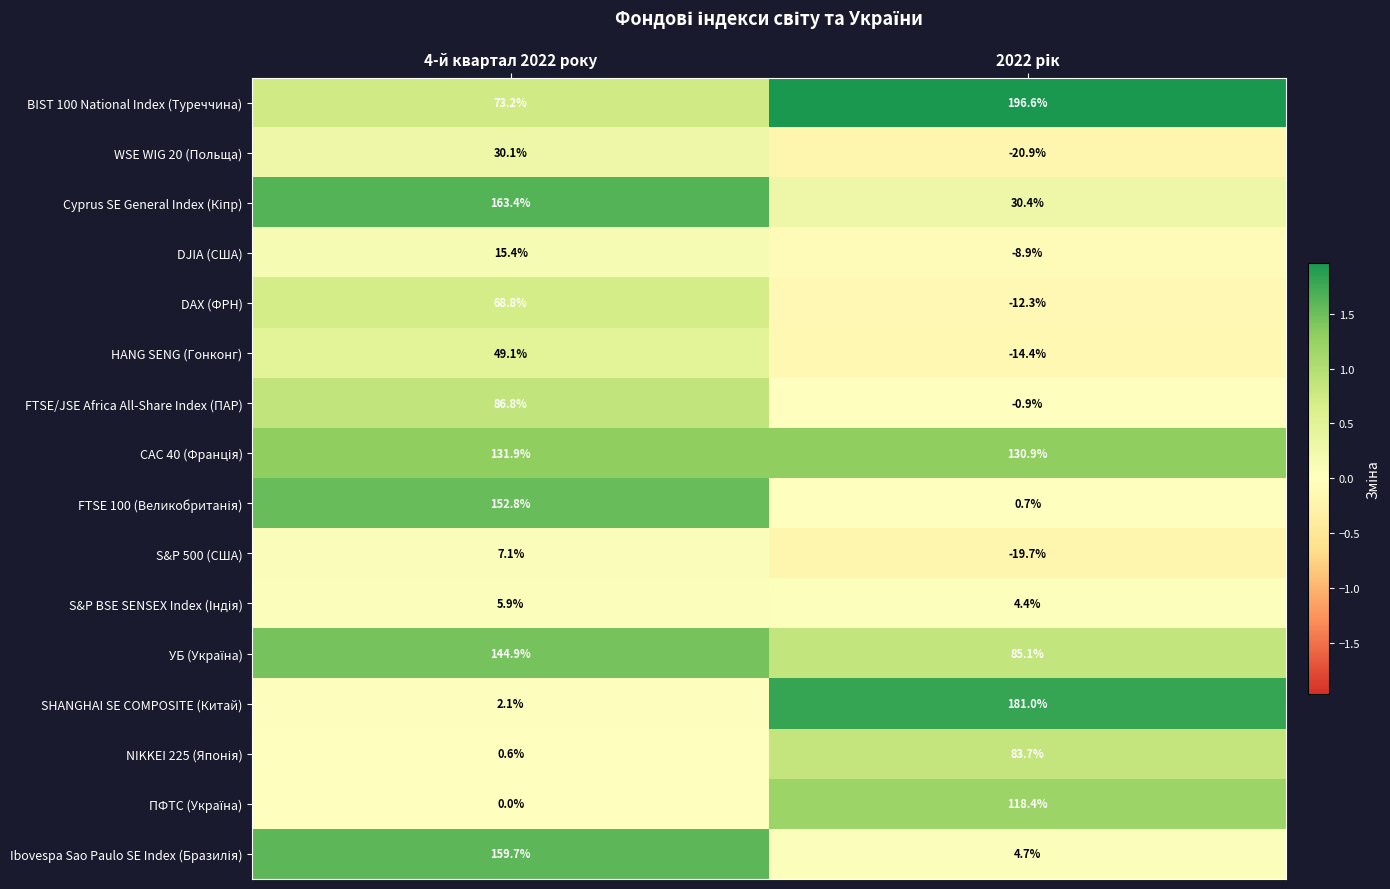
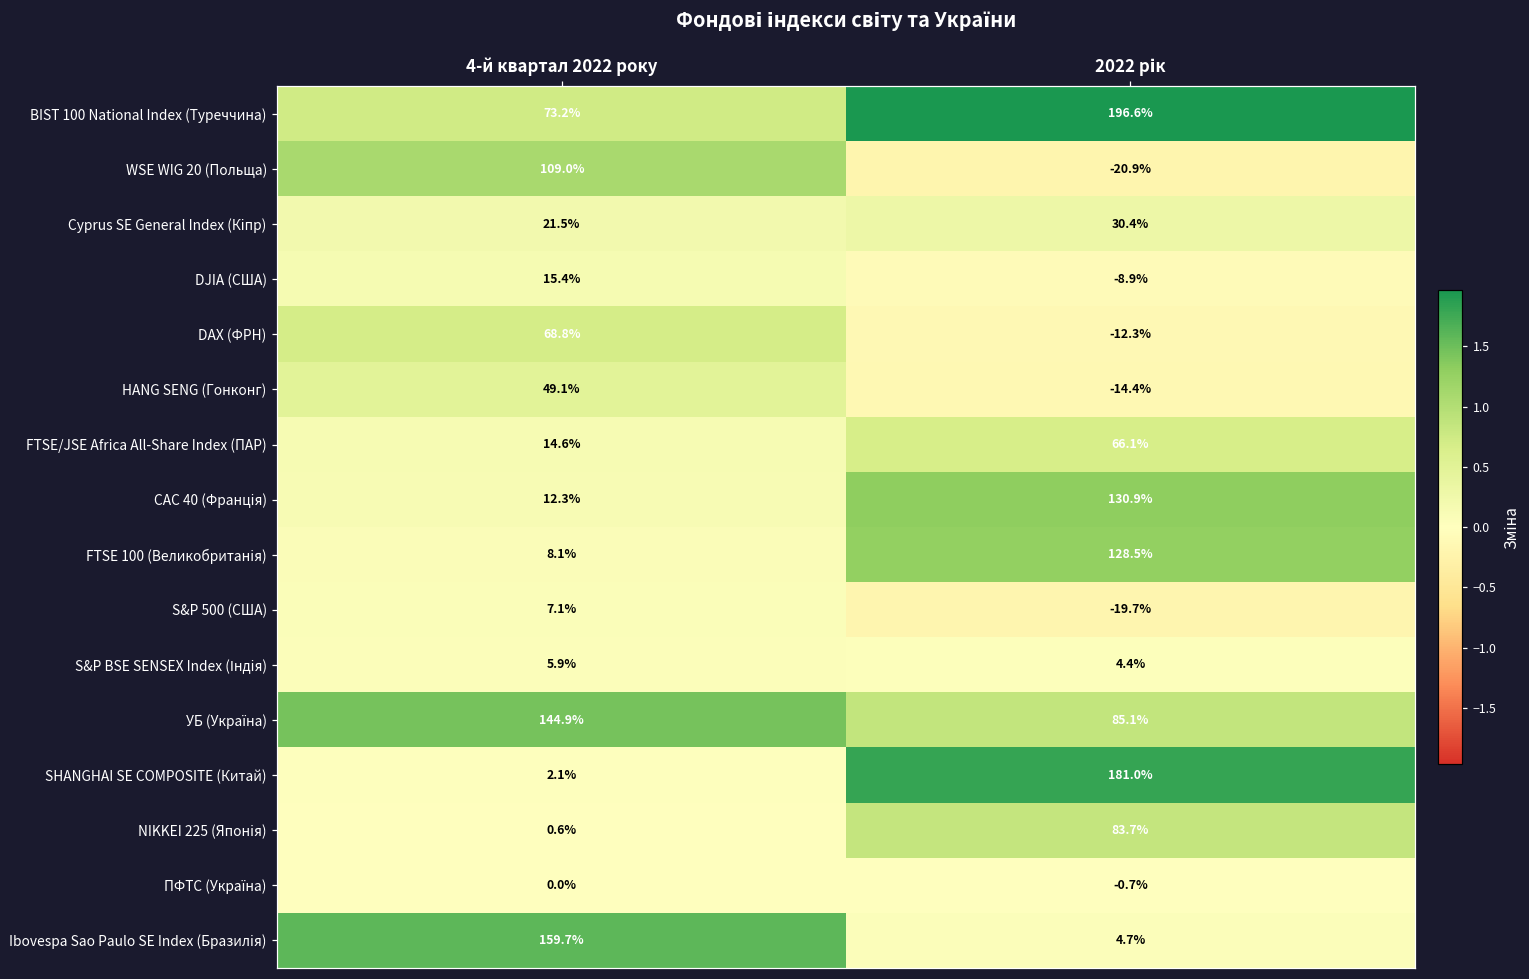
  {
    "BIST 100 National Index (Туреччина)": {
      "4-й квартал 2022 року": "73.2%",
      "2022 рік": "196.6%"
    },
    "WSE WIG 20 (Польща)": {
-     "4-й квартал 2022 року": "30.1%",
+     "4-й квартал 2022 року": "109.0%",
      "2022 рік": "-20.9%"
    },
    "Cyprus SE General Index (Кіпр)": {
-     "4-й квартал 2022 року": "163.4%",
+     "4-й квартал 2022 року": "21.5%",
      "2022 рік": "30.4%"
    },
    "DJIA (США)": {
      "4-й квартал 2022 року": "15.4%",
      "2022 рік": "-8.9%"
    },
    "DAX (ФРН)": {
      "4-й квартал 2022 року": "68.8%",
      "2022 рік": "-12.3%"
    },
    "HANG SENG (Гонконг)": {
      "4-й квартал 2022 року": "49.1%",
      "2022 рік": "-14.4%"
    },
    "FTSE/JSE Africa All-Share Index (ПАР)": {
-     "4-й квартал 2022 року": "86.8%",
-     "2022 рік": "-0.9%"
+     "4-й квартал 2022 року": "14.6%",
+     "2022 рік": "66.1%"
    },
    "CAC 40 (Франція)": {
-     "4-й квартал 2022 року": "131.9%",
+     "4-й квартал 2022 року": "12.3%",
      "2022 рік": "130.9%"
    },
    "FTSE 100 (Великобританія)": {
-     "4-й квартал 2022 року": "152.8%",
-     "2022 рік": "0.7%"
+     "4-й квартал 2022 року": "8.1%",
+     "2022 рік": "128.5%"
    },
    "S&P 500 (США)": {
      "4-й квартал 2022 року": "7.1%",
      "2022 рік": "-19.7%"
    },
    "S&P BSE SENSEX Index (Індія)": {
      "4-й квартал 2022 року": "5.9%",
      "2022 рік": "4.4%"
    },
    "УБ (Україна)": {
      "4-й квартал 2022 року": "144.9%",
      "2022 рік": "85.1%"
    },
    "SHANGHAI SE COMPOSITE (Китай)": {
      "4-й квартал 2022 року": "2.1%",
      "2022 рік": "181.0%"
    },
    "NIKKEI 225 (Японія)": {
      "4-й квартал 2022 року": "0.6%",
      "2022 рік": "83.7%"
    },
    "ПФТС (Україна)": {
      "4-й квартал 2022 року": "0.0%",
-     "2022 рік": "118.4%"
+     "2022 рік": "-0.7%"
    },
    "Ibovespa Sao Paulo SE Index (Бразилія)": {
      "4-й квартал 2022 року": "159.7%",
      "2022 рік": "4.7%"
    }
  }
